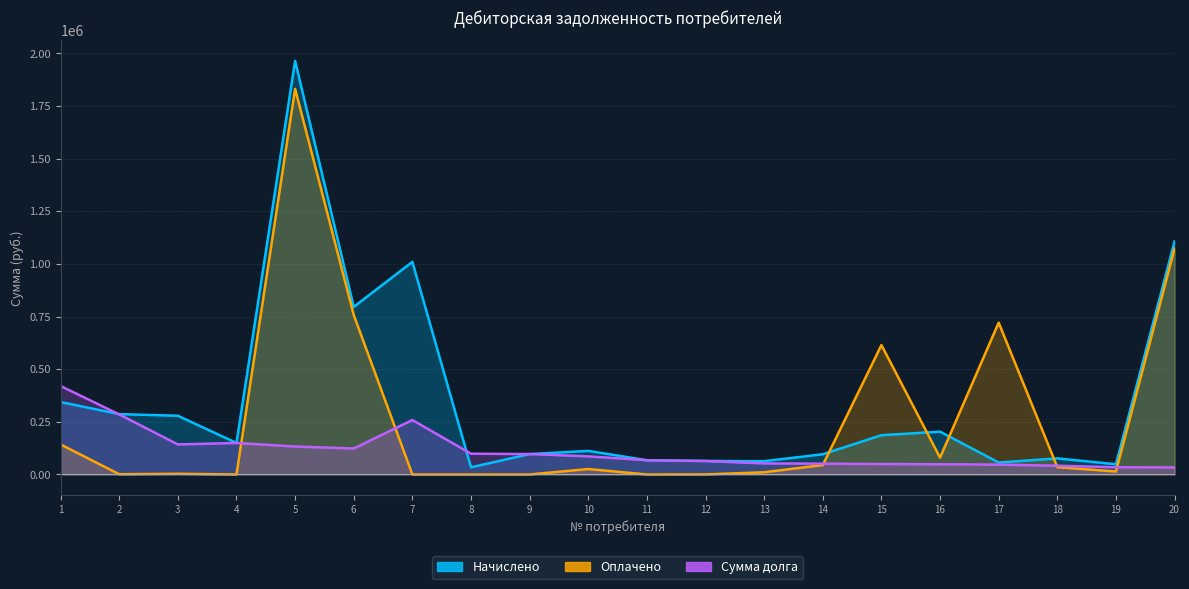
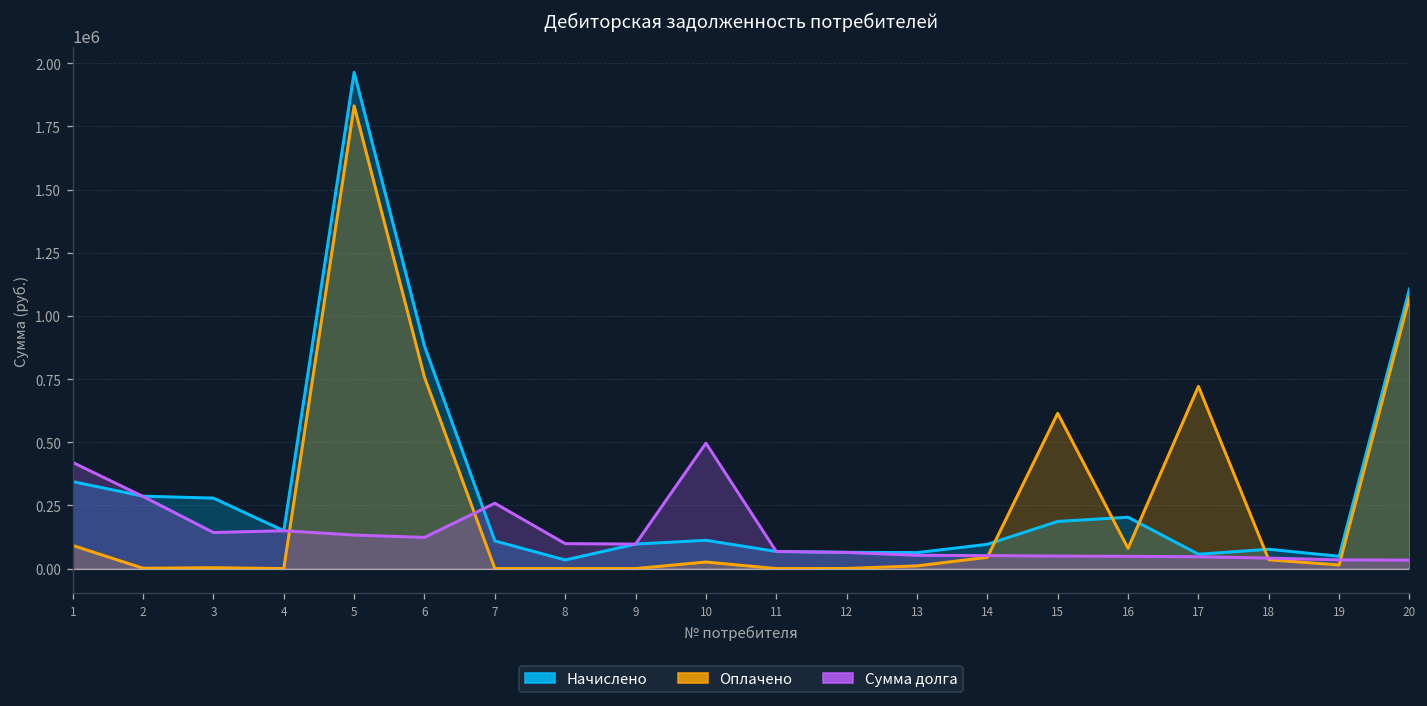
  {
    "Начислено": {
      "1": 340000,
      "3": 280000,
      "5": 1960000,
-     "6": 800000,
-     "7": 1010000,
+     "6": 880000,
+     "7": 110000,
      "8": 30000,
      "10": 110000,
      "14": 100000,
      "15": 190000,
      "16": 200000,
      "18": 80000,
      "19": 50000,
      "20": 1110000
    },
    "Оплачено": {
-     "1": 140000,
+     "1": 90000,
      "2": 0,
      "3": 0,
      "4": 0,
      "5": 1830000,
      "6": 760000,
      "7": 0,
      "8": 0,
      "9": 0,
      "10": 30000,
      "11": 0,
      "12": 0,
      "13": 10000,
      "15": 610000,
      "16": 80000,
      "17": 720000,
      "19": 10000,
      "20": 1070000
    },
    "Сумма долга": {
      "1": 420000,
      "3": 140000,
      "5": 130000,
      "6": 120000,
      "7": 260000,
      "8": 100000,
-     "10": 90000,
+     "10": 500000,
      "15": 50000,
      "16": 50000,
      "19": 30000,
      "20": 30000
    }
  }
